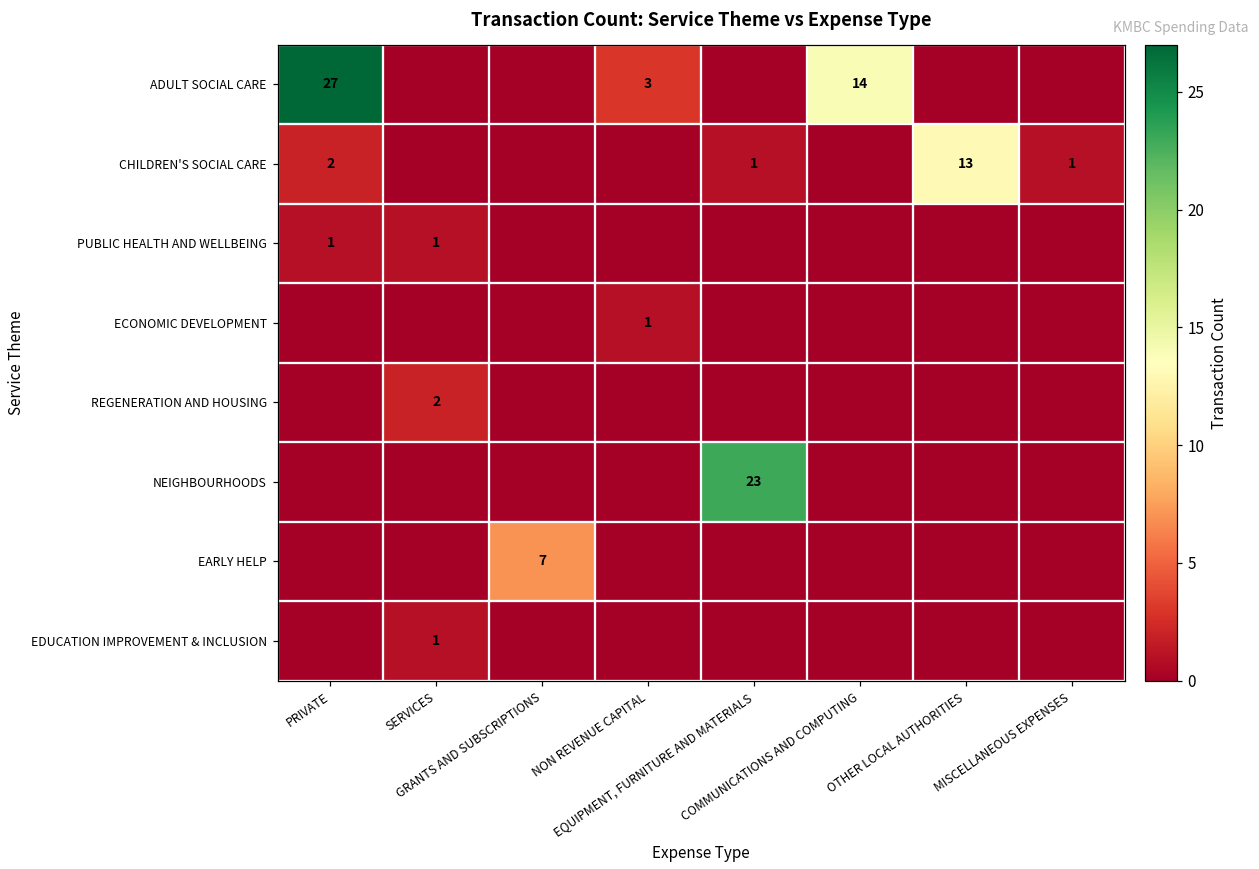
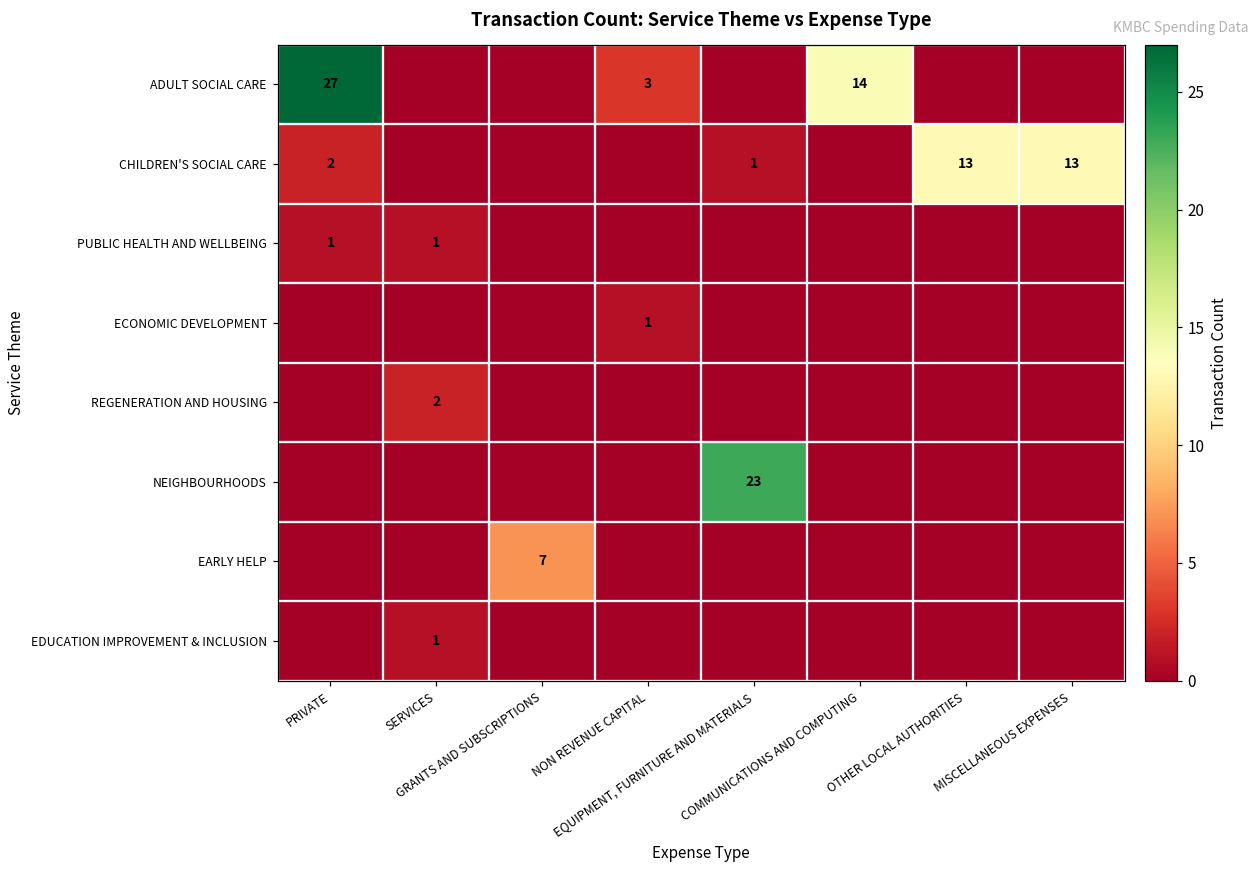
  {
    "ADULT SOCIAL CARE": {
      "PRIVATE": 27,
      "NON REVENUE CAPITAL": 3,
      "COMMUNICATIONS AND COMPUTING": 14
    },
    "CHILDREN'S SOCIAL CARE": {
      "PRIVATE": 2,
      "EQUIPMENT, FURNITURE AND MATERIALS": 1,
      "OTHER LOCAL AUTHORITIES": 13,
-     "MISCELLANEOUS EXPENSES": 1
+     "MISCELLANEOUS EXPENSES": 13
    },
    "PUBLIC HEALTH AND WELLBEING": {
      "PRIVATE": 1,
      "SERVICES": 1
    },
    "ECONOMIC DEVELOPMENT": {
      "NON REVENUE CAPITAL": 1
    },
    "REGENERATION AND HOUSING": {
      "SERVICES": 2
    },
    "NEIGHBOURHOODS": {
      "EQUIPMENT, FURNITURE AND MATERIALS": 23
    },
    "EARLY HELP": {
      "GRANTS AND SUBSCRIPTIONS": 7
    },
    "EDUCATION IMPROVEMENT & INCLUSION": {
      "SERVICES": 1
    }
  }
